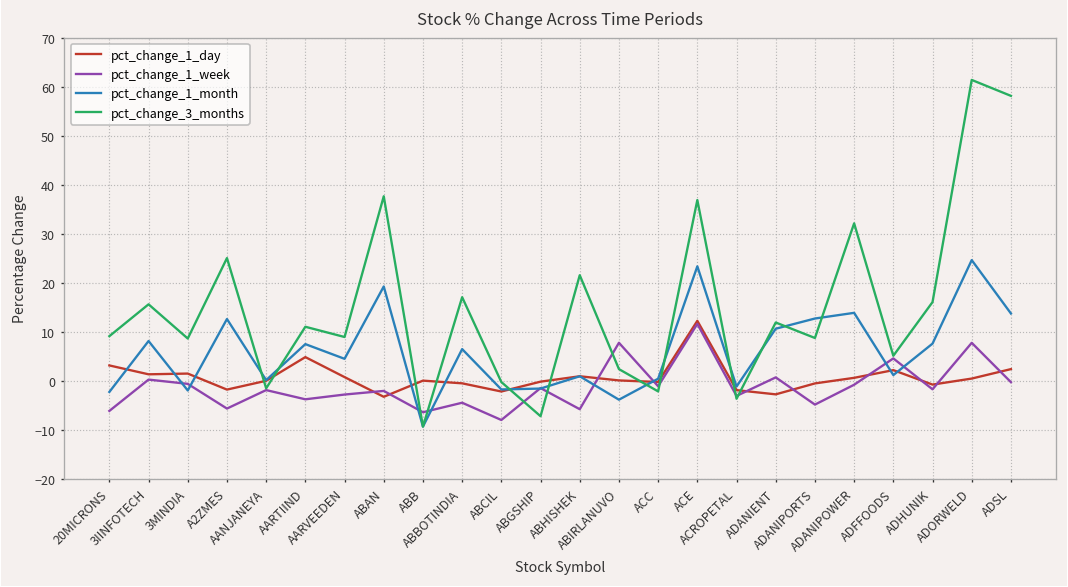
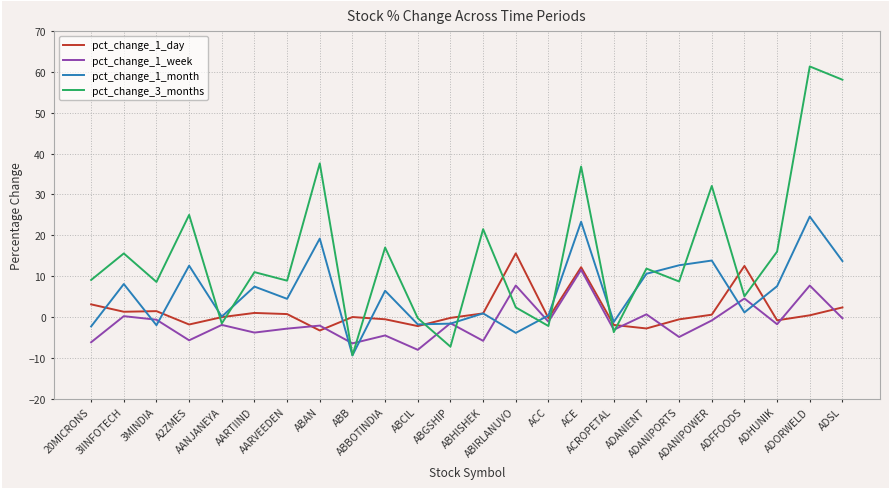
  {
    "pct_change_1_day": {
      "20MICRONS": 3,
      "3IINFOTECH": 1,
      "3MINDIA": 1,
      "A2ZMES": -2,
-     "AARTIIND": 5,
+     "AARTIIND": 1,
      "AARVEEDEN": 1,
      "ABAN": -3,
      "ABB": 0,
      "ABBOTINDIA": -1,
      "ABGSHIP": 0,
-     "ABIRLANUVO": 0,
+     "ABIRLANUVO": 16,
      "ACC": 0,
      "ACE": 12,
      "ACROPETAL": -2,
      "ADANIENT": -3,
      "ADANIPORTS": -1,
      "ADANIPOWER": 1,
-     "ADFFOODS": 2,
+     "ADFFOODS": 13,
      "ADHUNIK": -1,
      "ADORWELD": 0,
      "ADSL": 2
    },
    "pct_change_1_week": {
      "20MICRONS": -6,
      "3IINFOTECH": 0,
      "3MINDIA": -1,
      "A2ZMES": -6,
      "AARTIIND": -4,
      "AARVEEDEN": -3,
      "ABAN": -2,
      "ABB": -6,
      "ABBOTINDIA": -5,
      "ABCIL": -8,
      "ABHISHEK": -6,
      "ABIRLANUVO": 8,
      "ACC": -1,
      "ACE": 12,
      "ADANIENT": 1,
      "ADANIPORTS": -5,
      "ADANIPOWER": -1,
      "ADHUNIK": -2,
      "ADORWELD": 8,
      "ADSL": 0
    },
    "pct_change_1_month": {
      "20MICRONS": -2,
      "3IINFOTECH": 8,
      "3MINDIA": -2,
      "A2ZMES": 13,
      "AARTIIND": 7,
      "AARVEEDEN": 4,
      "ABAN": 19,
      "ABBOTINDIA": 6,
      "ABIRLANUVO": -4,
      "ACC": 0,
      "ACE": 23,
      "ACROPETAL": -1,
      "ADANIENT": 11,
      "ADANIPORTS": 13,
      "ADANIPOWER": 14,
      "ADFFOODS": 1,
      "ADHUNIK": 8,
      "ADORWELD": 25,
      "ADSL": 14
    },
    "pct_change_3_months": {
      "20MICRONS": 9,
      "3IINFOTECH": 16,
      "3MINDIA": 9,
      "A2ZMES": 25,
      "AARTIIND": 11,
      "AARVEEDEN": 9,
      "ABAN": 38,
      "ABBOTINDIA": 17,
      "ABCIL": 0,
      "ABGSHIP": -7,
      "ABHISHEK": 22,
      "ABIRLANUVO": 2,
      "ACC": -2,
      "ACE": 37,
      "ADANIENT": 12,
      "ADANIPORTS": 9,
      "ADANIPOWER": 32,
      "ADHUNIK": 16,
      "ADORWELD": 61,
      "ADSL": 58
    }
  }
